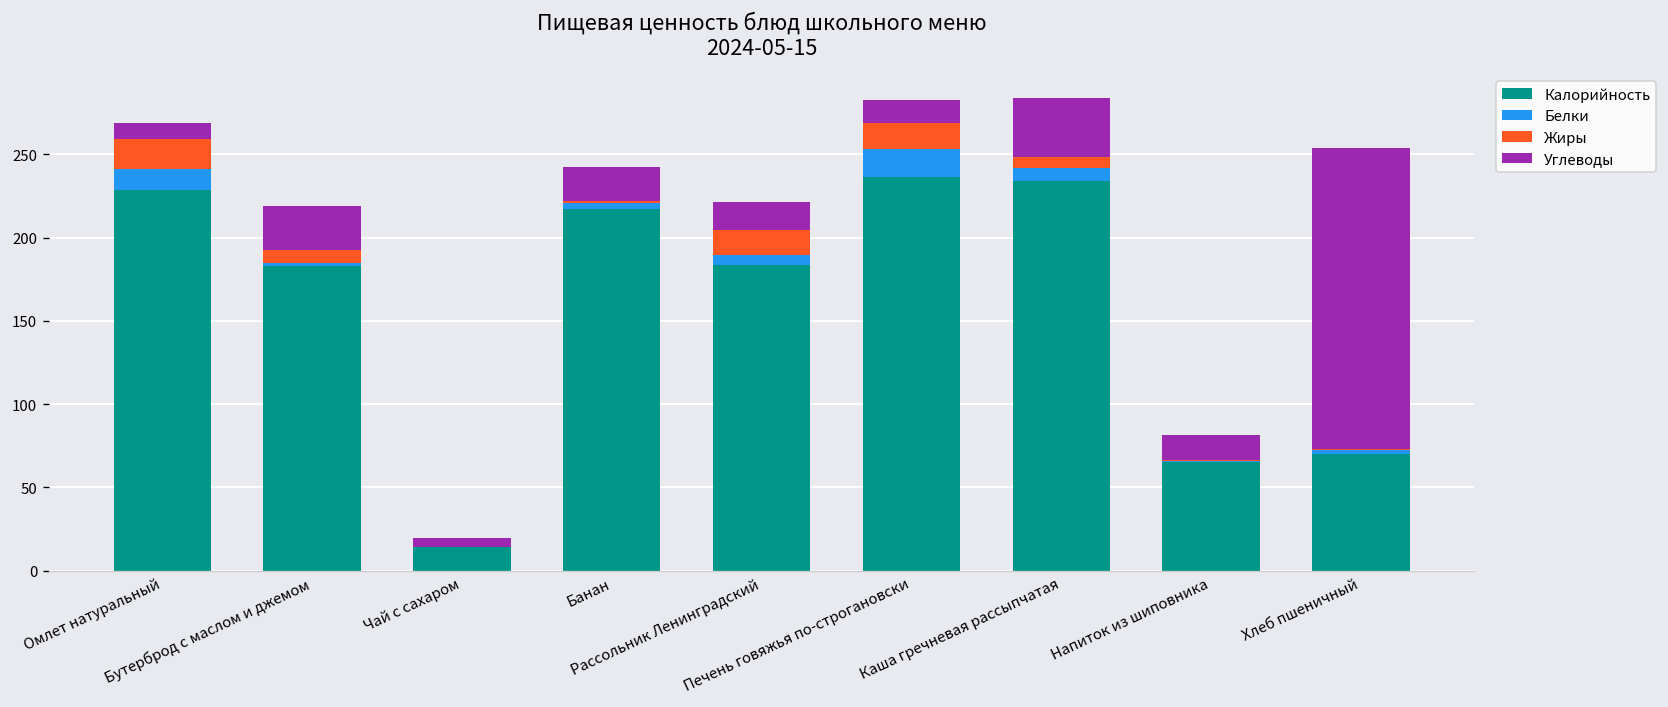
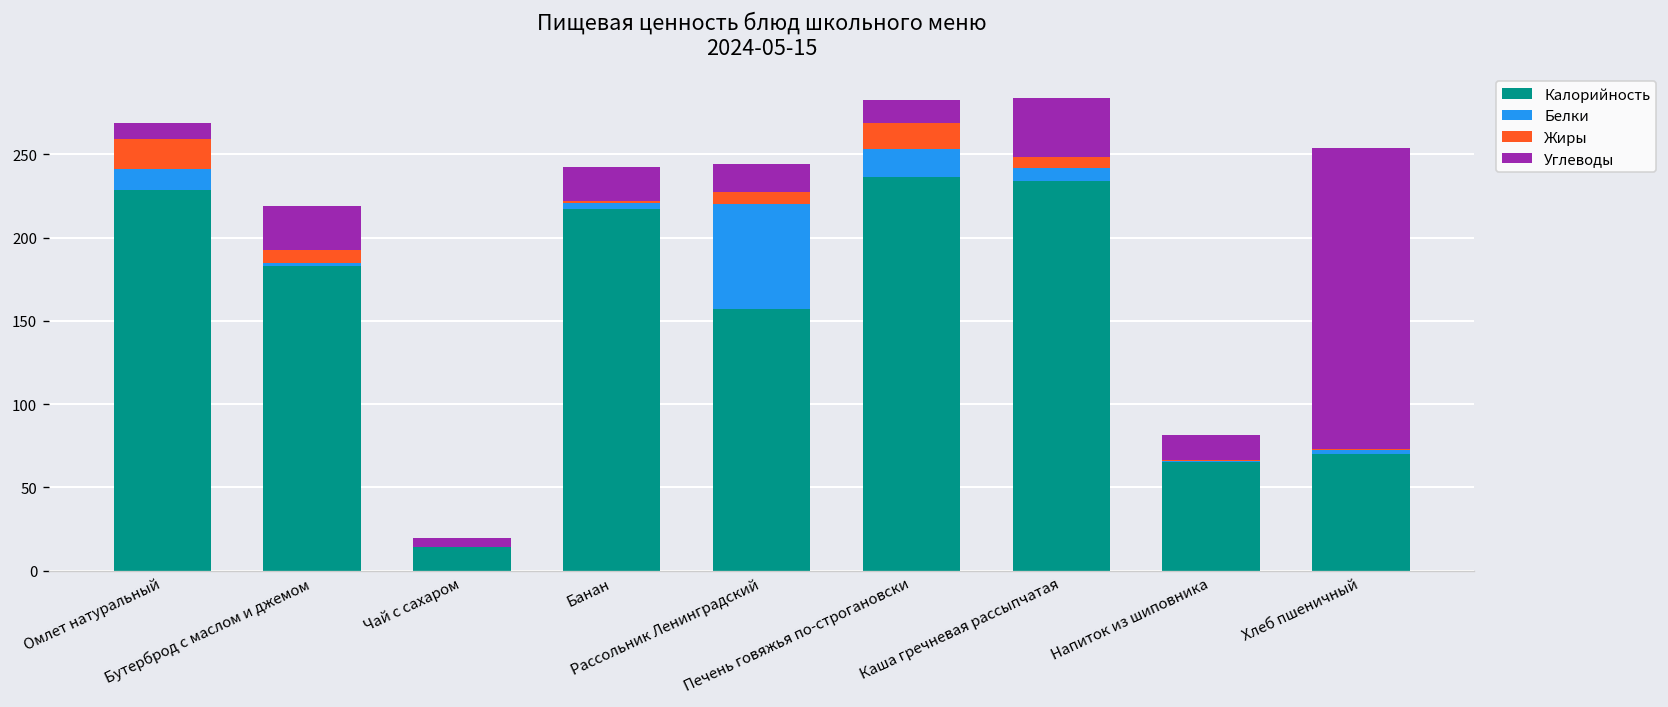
  {
    "Калорийность": {
      "Омлет натуральный": 229,
      "Бутерброд с маслом и джемом": 183,
      "Чай с сахаром": 14,
      "Банан": 217,
-     "Рассольник Ленинградский": 184,
+     "Рассольник Ленинградский": 157,
      "Печень говяжья по-строгановски": 237,
      "Каша гречневая рассыпчатая": 234,
      "Напиток из шиповника": 65,
      "Хлеб пшеничный": 70
    },
    "Белки": {
      "Омлет натуральный": 13,
      "Бутерброд с маслом и джемом": 2,
      "Банан": 4,
-     "Рассольник Ленинградский": 6,
+     "Рассольник Ленинградский": 63,
      "Печень говяжья по-строгановски": 17,
      "Каша гречневая рассыпчатая": 8,
      "Хлеб пшеничный": 2
    },
    "Жиры": {
      "Омлет натуральный": 18,
      "Бутерброд с маслом и джемом": 8,
      "Чай с сахаром": 0,
-     "Рассольник Ленинградский": 15,
+     "Рассольник Ленинградский": 7,
      "Печень говяжья по-строгановски": 16,
      "Каша гречневая рассыпчатая": 6
    },
    "Углеводы": {
      "Омлет натуральный": 10,
      "Бутерброд с маслом и джемом": 26,
      "Чай с сахаром": 5,
      "Банан": 20,
      "Рассольник Ленинградский": 17,
      "Печень говяжья по-строгановски": 13,
      "Каша гречневая рассыпчатая": 36,
      "Напиток из шиповника": 15,
      "Хлеб пшеничный": 181
    }
  }
